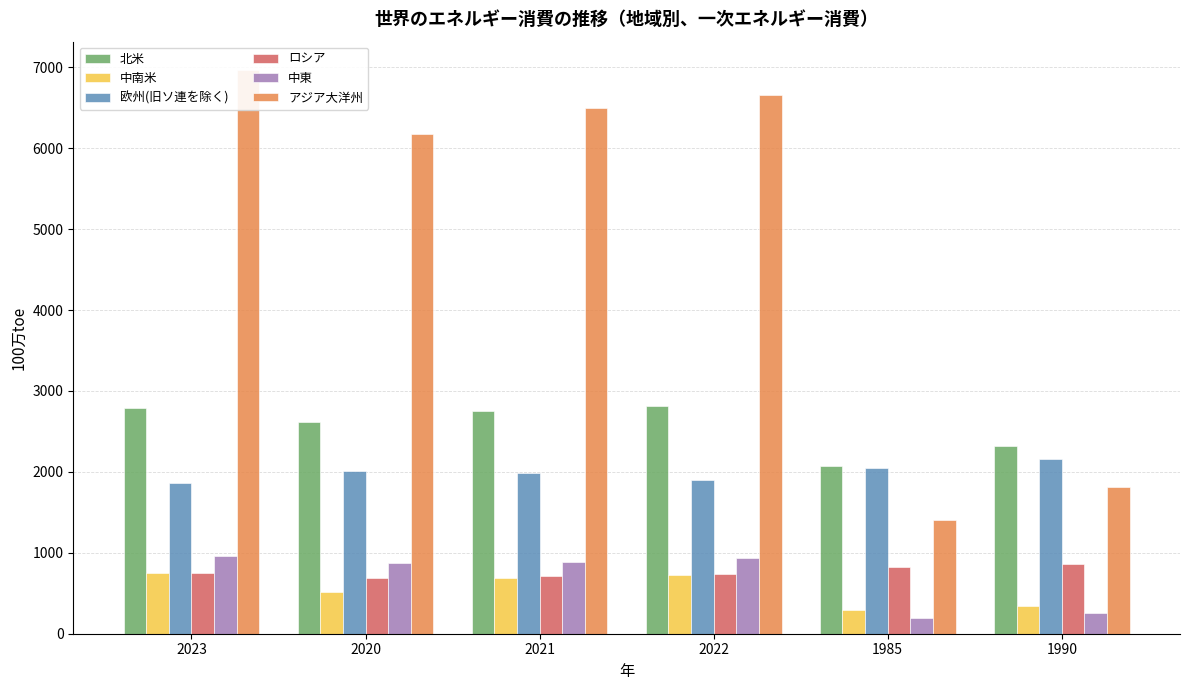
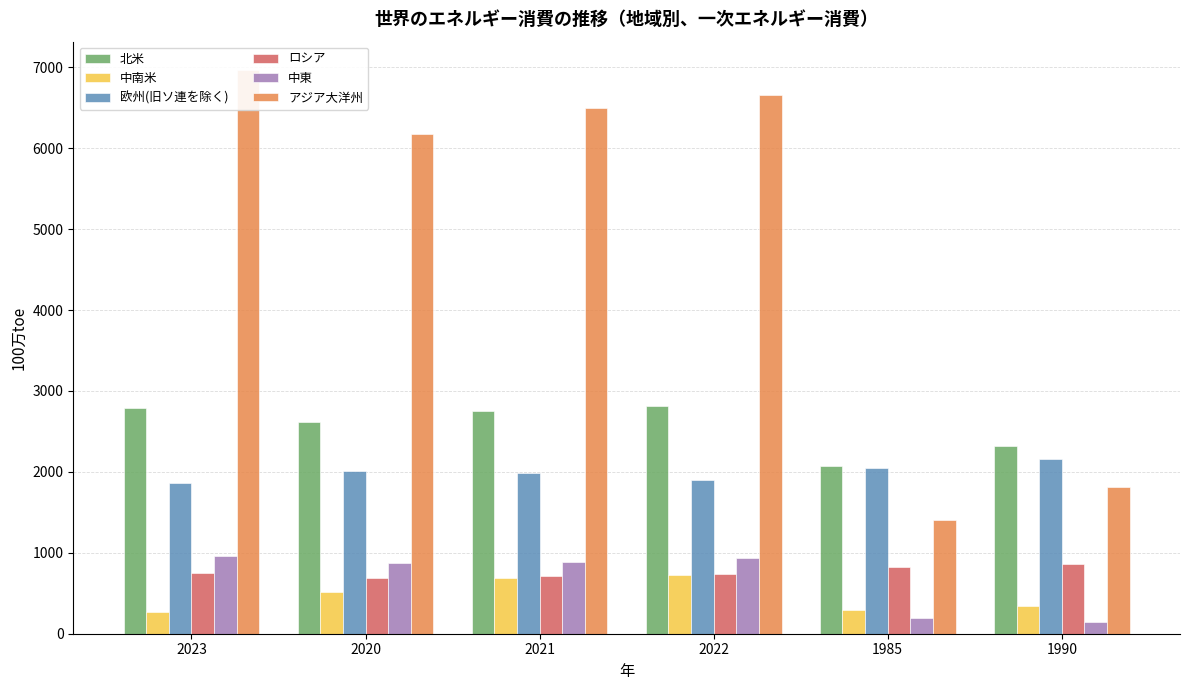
  {
    "北米": {
      "2023": 2800,
      "2020": 2600,
      "2021": 2800,
      "2022": 2800,
      "1985": 2100,
      "1990": 2300
    },
    "中南米": {
-     "2023": 700,
+     "2023": 300,
      "2020": 500,
      "2021": 700,
      "2022": 700,
      "1985": 300,
      "1990": 300
    },
    "欧州(旧ソ連を除く)": {
      "2023": 1900,
      "2020": 2000,
      "2021": 2000,
      "2022": 1900,
      "1985": 2000,
      "1990": 2200
    },
    "中東": {
      "2023": 1000,
      "2020": 900,
      "2021": 900,
      "2022": 900,
      "1985": 200,
-     "1990": 300
+     "1990": 100
    }
  }
